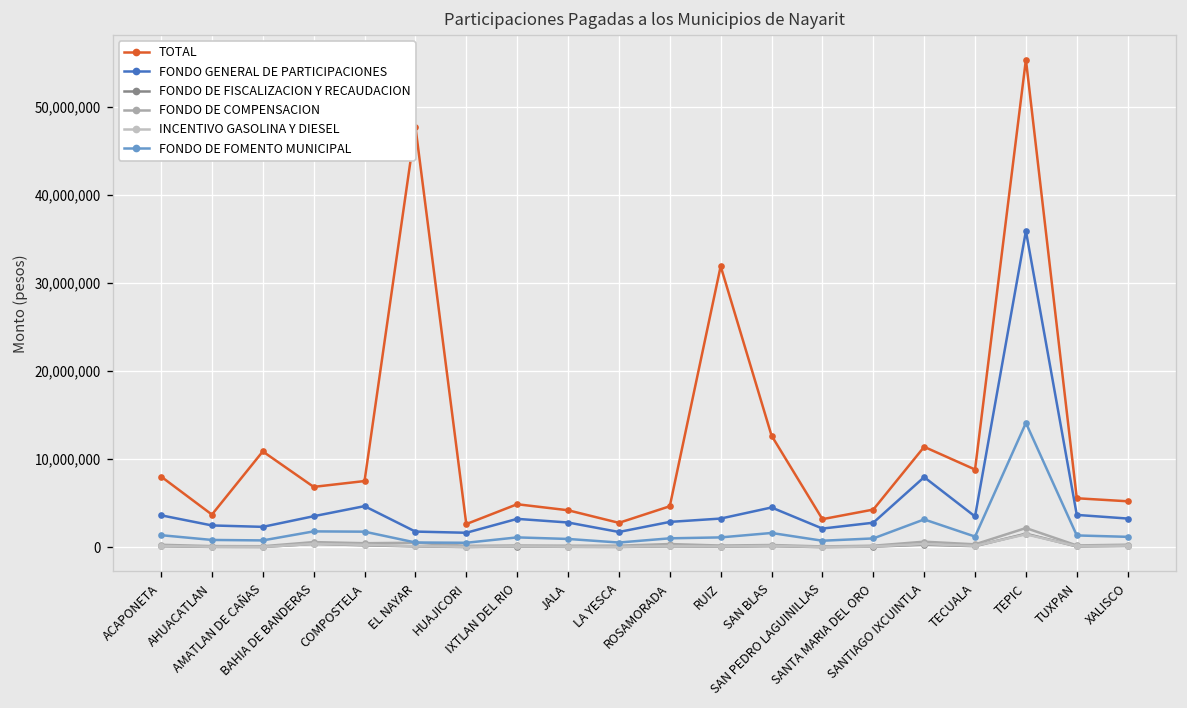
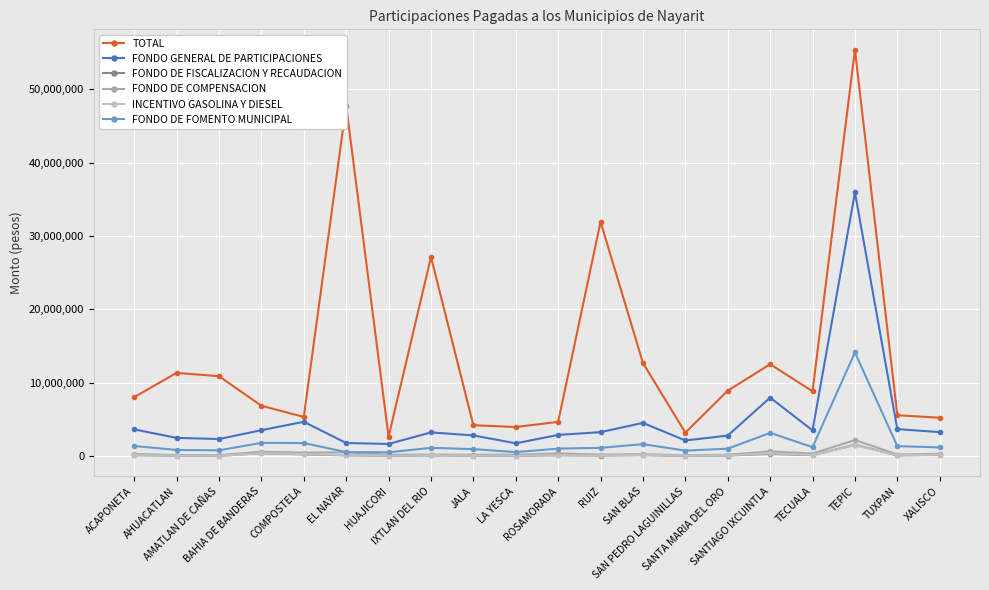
  {
    "TOTAL": {
      "ACAPONETA": "8,000,000",
-     "AHUACATLAN": "4,000,000",
+     "AHUACATLAN": "11,000,000",
      "AMATLAN DE CAÑAS": "11,000,000",
      "BAHIA DE BANDERAS": "7,000,000",
-     "COMPOSTELA": "8,000,000",
+     "COMPOSTELA": "5,000,000",
      "HUAJICORI": "3,000,000",
-     "IXTLAN DEL RIO": "5,000,000",
+     "IXTLAN DEL RIO": "27,000,000",
      "JALA": "4,000,000",
-     "LA YESCA": "3,000,000",
+     "LA YESCA": "4,000,000",
      "ROSAMORADA": "5,000,000",
      "RUIZ": "32,000,000",
      "SAN BLAS": "13,000,000",
      "SAN PEDRO LAGUINILLAS": "3,000,000",
-     "SANTA MARIA DEL ORO": "4,000,000",
-     "SANTIAGO IXCUINTLA": "11,000,000",
+     "SANTA MARIA DEL ORO": "9,000,000",
+     "SANTIAGO IXCUINTLA": "13,000,000",
      "TECUALA": "9,000,000",
      "TEPIC": "55,000,000",
      "TUXPAN": "6,000,000",
      "XALISCO": "5,000,000"
    }
  }
